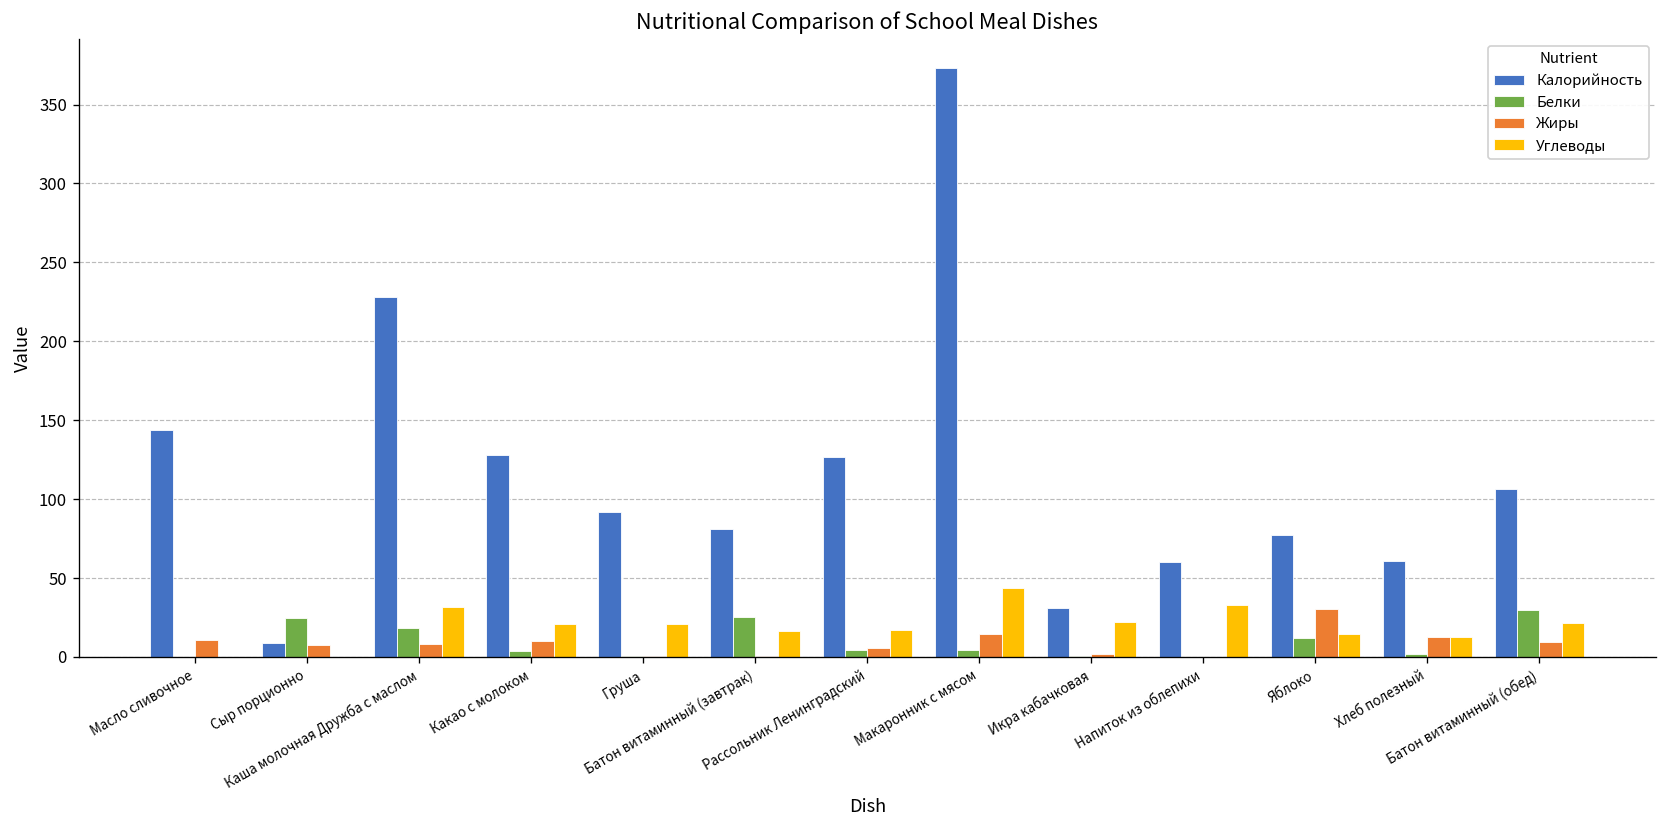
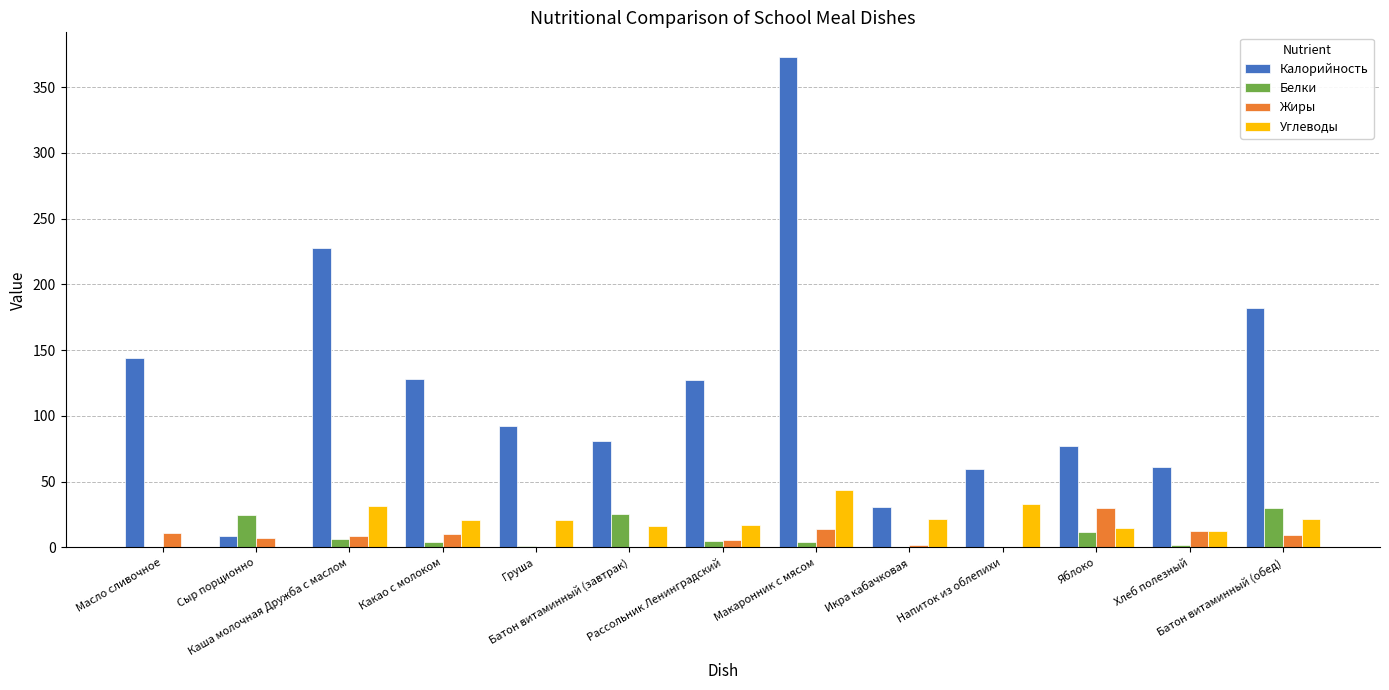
  {
    "Калорийность": {
      "Масло сливочное": 144,
      "Сыр порционно": 9,
      "Каша молочная Дружба с маслом": 228,
      "Какао с молоком": 128,
      "Груша": 92,
      "Батон витаминный (завтрак)": 81,
      "Рассольник Ленинградский": 127,
      "Макаронник с мясом": 373,
      "Икра кабачковая": 31,
      "Напиток из облепихи": 60,
      "Яблоко": 77,
      "Хлеб полезный": 61,
-     "Батон витаминный (обед)": 106
+     "Батон витаминный (обед)": 182
    },
    "Белки": {
      "Сыр порционно": 25,
-     "Каша молочная Дружба с маслом": 18,
+     "Каша молочная Дружба с маслом": 6,
      "Какао с молоком": 4,
      "Батон витаминный (завтрак)": 25,
      "Рассольник Ленинградский": 5,
      "Макаронник с мясом": 4,
      "Напиток из облепихи": 0,
      "Яблоко": 12,
      "Хлеб полезный": 2,
      "Батон витаминный (обед)": 30
    },
    "Жиры": {
      "Масло сливочное": 11,
      "Сыр порционно": 7,
      "Каша молочная Дружба с маслом": 9,
      "Какао с молоком": 10,
      "Рассольник Ленинградский": 5,
      "Макаронник с мясом": 14,
      "Икра кабачковая": 2,
      "Напиток из облепихи": 0,
      "Яблоко": 30,
      "Хлеб полезный": 13,
      "Батон витаминный (обед)": 10
    },
    "Углеводы": {
      "Сыр порционно": 0,
      "Каша молочная Дружба с маслом": 32,
      "Какао с молоком": 21,
      "Груша": 21,
      "Батон витаминный (завтрак)": 17,
      "Рассольник Ленинградский": 17,
      "Макаронник с мясом": 44,
      "Икра кабачковая": 22,
      "Напиток из облепихи": 33,
      "Яблоко": 15,
      "Хлеб полезный": 13,
      "Батон витаминный (обед)": 22
    }
  }
